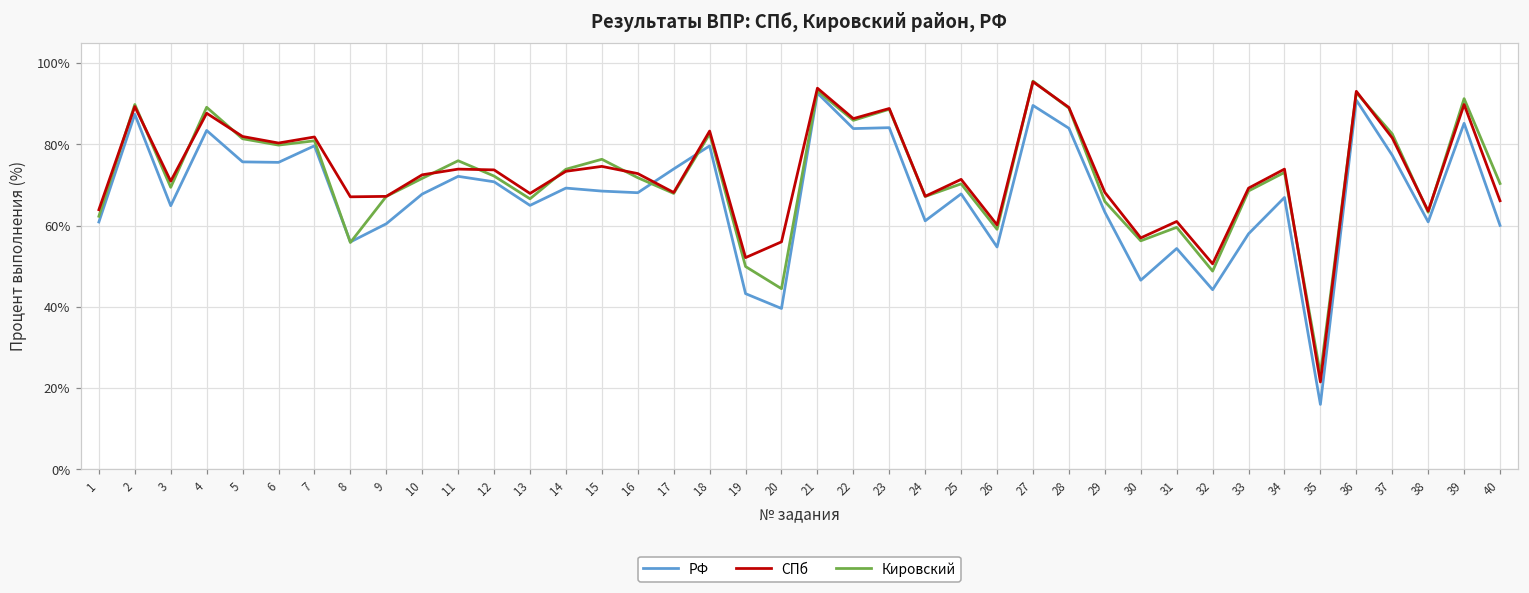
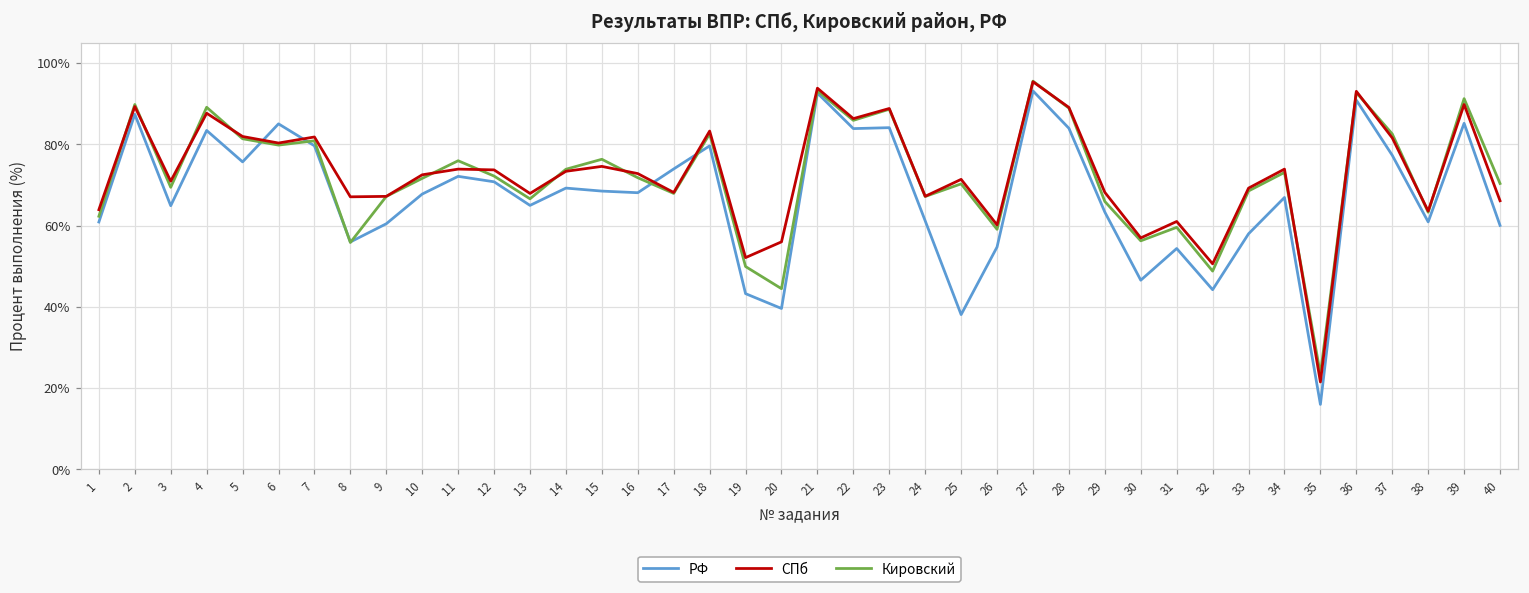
  {
    "РФ": {
      "1": "61%",
      "2": "87%",
      "3": "65%",
      "4": "83%",
      "5": "76%",
-     "6": "76%",
+     "6": "85%",
      "7": "80%",
      "9": "60%",
      "10": "68%",
      "11": "72%",
      "12": "71%",
      "13": "65%",
      "14": "69%",
      "15": "69%",
      "16": "68%",
      "17": "74%",
      "18": "80%",
      "19": "43%",
      "20": "40%",
      "22": "84%",
      "23": "84%",
      "24": "61%",
-     "25": "68%",
+     "25": "38%",
      "26": "55%",
-     "27": "90%",
+     "27": "93%",
      "28": "84%",
      "29": "63%",
      "30": "47%",
      "31": "54%",
      "32": "44%",
      "33": "58%",
      "34": "67%",
      "35": "16%",
      "36": "91%",
      "37": "77%",
      "38": "61%",
      "39": "85%",
      "40": "60%"
    },
    "СПб": {
      "1": "64%",
      "3": "71%",
      "4": "88%",
      "7": "82%",
      "8": "67%",
      "10": "73%",
      "11": "74%",
      "12": "74%",
      "13": "68%",
      "15": "75%",
      "16": "73%",
      "18": "83%",
      "19": "52%",
      "20": "56%",
      "25": "71%",
      "26": "60%",
      "29": "68%",
      "30": "57%",
      "31": "61%",
      "32": "51%",
      "33": "69%",
      "34": "74%",
      "35": "22%",
      "37": "82%",
      "39": "90%",
      "40": "66%"
    },
    "Кировский": {
      "1": "62%",
      "3": "69%",
      "4": "89%",
      "7": "81%",
      "10": "72%",
      "11": "76%",
      "12": "72%",
      "13": "67%",
      "15": "76%",
      "16": "72%",
      "18": "83%",
      "19": "50%",
      "20": "44%",
      "25": "70%",
      "26": "59%",
      "29": "66%",
      "30": "56%",
      "31": "60%",
      "32": "49%",
      "33": "69%",
      "34": "73%",
      "35": "23%",
      "37": "83%",
      "39": "91%",
      "40": "70%"
    }
  }
